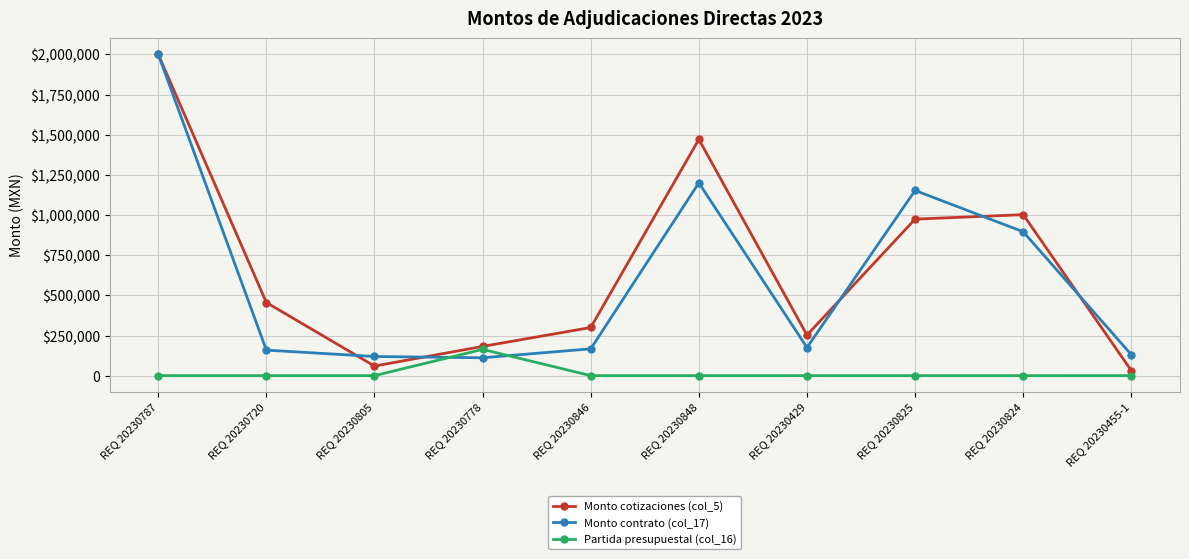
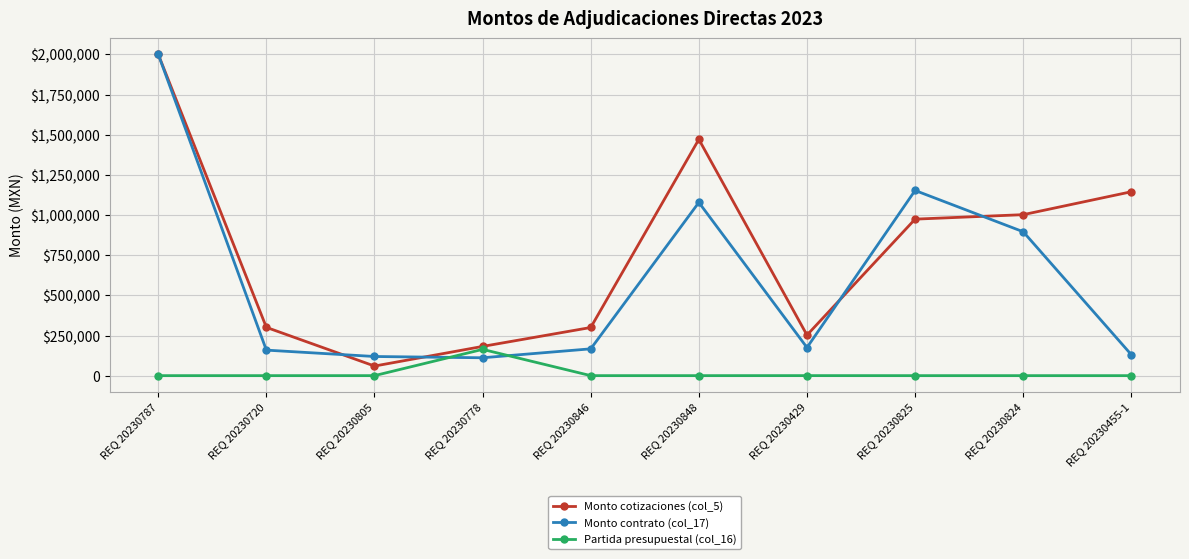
  {
    "Monto cotizaciones (col_5)": {
-     "REQ 20230720": "$460,000",
+     "REQ 20230720": "$300,000",
      "REQ 20230805": "$60,000",
      "REQ 20230778": "$180,000",
      "REQ 20230846": "$300,000",
      "REQ 20230848": "$1,470,000",
      "REQ 20230429": "$250,000",
      "REQ 20230825": "$970,000",
      "REQ 20230824": "$1,000,000",
-     "REQ 20230455-1": "$30,000"
+     "REQ 20230455-1": "$1,140,000"
    },
    "Monto contrato (col_17)": {
      "REQ 20230720": "$160,000",
      "REQ 20230805": "$120,000",
      "REQ 20230778": "$110,000",
      "REQ 20230846": "$170,000",
-     "REQ 20230848": "$1,200,000",
+     "REQ 20230848": "$1,080,000",
      "REQ 20230429": "$180,000",
      "REQ 20230825": "$1,150,000",
      "REQ 20230824": "$900,000",
      "REQ 20230455-1": "$130,000"
    },
    "Partida presupuestal (col_16)": {
      "REQ 20230787": "$0",
      "REQ 20230720": "$0",
      "REQ 20230805": "$0",
      "REQ 20230778": "$160,000",
      "REQ 20230846": "$0",
      "REQ 20230848": "$0",
      "REQ 20230429": "$0",
      "REQ 20230825": "$0",
      "REQ 20230824": "$0",
      "REQ 20230455-1": "$0"
    }
  }
